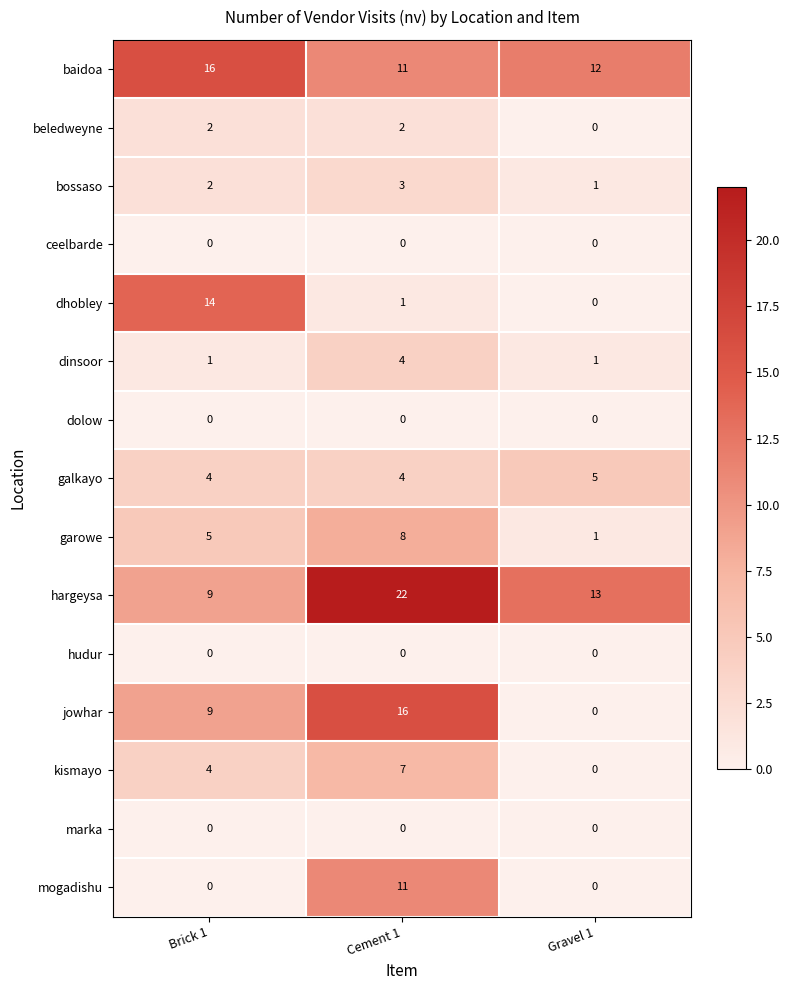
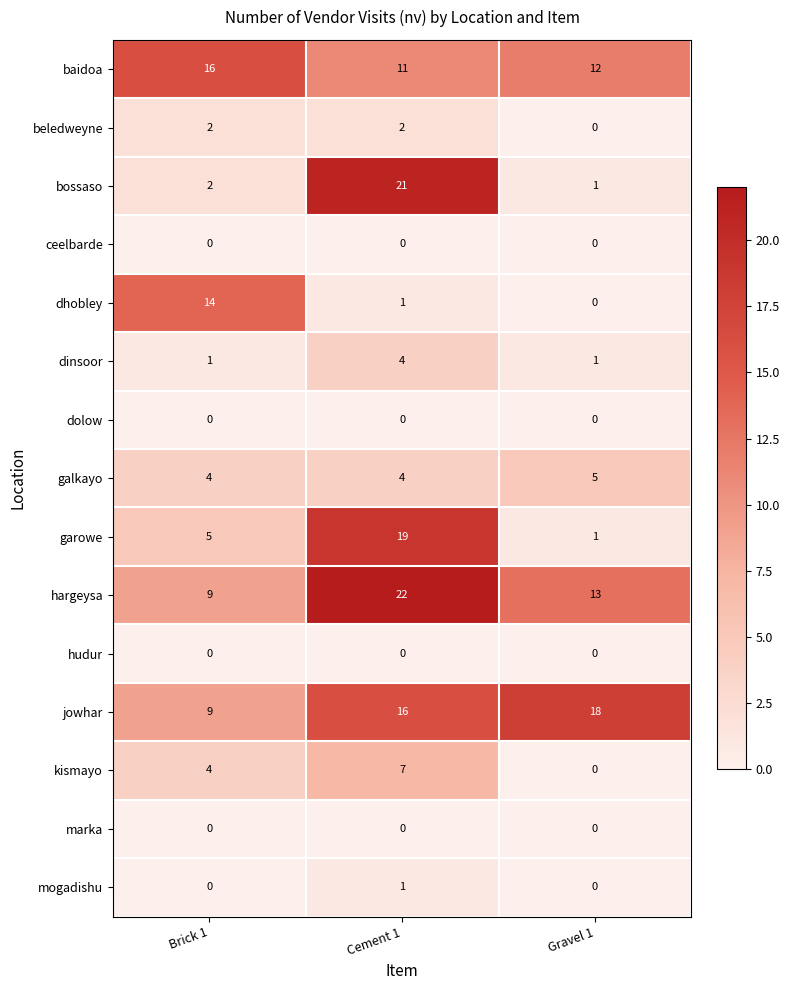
  {
    "baidoa": {
      "Brick 1": 16,
      "Cement 1": 11,
      "Gravel 1": 12
    },
    "beledweyne": {
      "Brick 1": 2,
      "Cement 1": 2,
      "Gravel 1": 0
    },
    "bossaso": {
      "Brick 1": 2,
-     "Cement 1": 3,
+     "Cement 1": 21,
      "Gravel 1": 1
    },
    "ceelbarde": {
      "Brick 1": 0,
      "Cement 1": 0,
      "Gravel 1": 0
    },
    "dhobley": {
      "Brick 1": 14,
      "Cement 1": 1,
      "Gravel 1": 0
    },
    "dinsoor": {
      "Brick 1": 1,
      "Cement 1": 4,
      "Gravel 1": 1
    },
    "dolow": {
      "Brick 1": 0,
      "Cement 1": 0,
      "Gravel 1": 0
    },
    "galkayo": {
      "Brick 1": 4,
      "Cement 1": 4,
      "Gravel 1": 5
    },
    "garowe": {
      "Brick 1": 5,
-     "Cement 1": 8,
+     "Cement 1": 19,
      "Gravel 1": 1
    },
    "hargeysa": {
      "Brick 1": 9,
      "Cement 1": 22,
      "Gravel 1": 13
    },
    "hudur": {
      "Brick 1": 0,
      "Cement 1": 0,
      "Gravel 1": 0
    },
    "jowhar": {
      "Brick 1": 9,
      "Cement 1": 16,
-     "Gravel 1": 0
+     "Gravel 1": 18
    },
    "kismayo": {
      "Brick 1": 4,
      "Cement 1": 7,
      "Gravel 1": 0
    },
    "marka": {
      "Brick 1": 0,
      "Cement 1": 0,
      "Gravel 1": 0
    },
    "mogadishu": {
      "Brick 1": 0,
-     "Cement 1": 11,
+     "Cement 1": 1,
      "Gravel 1": 0
    }
  }
